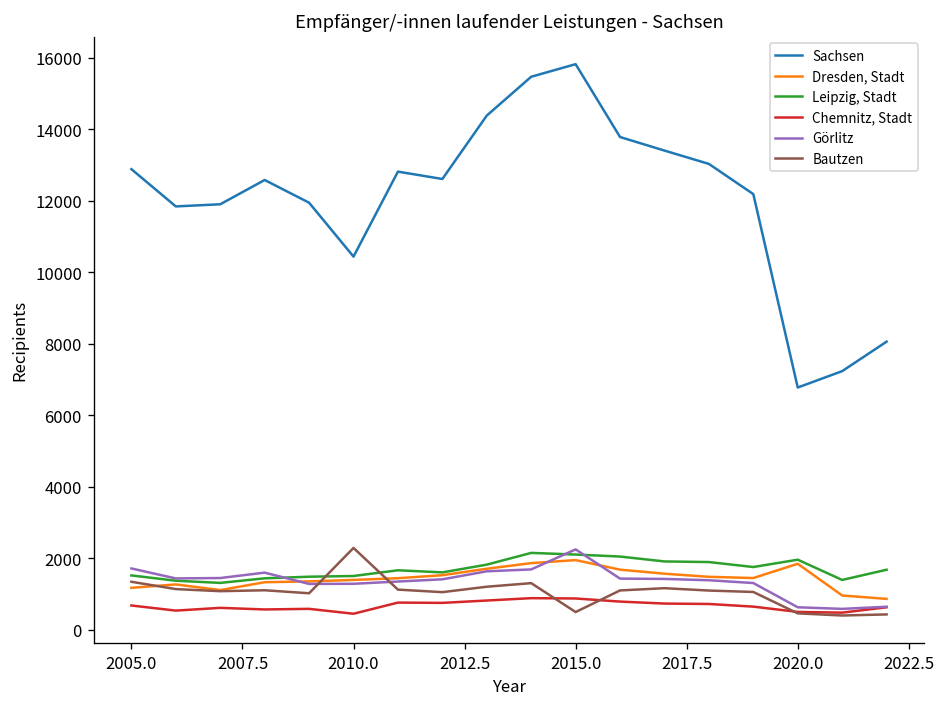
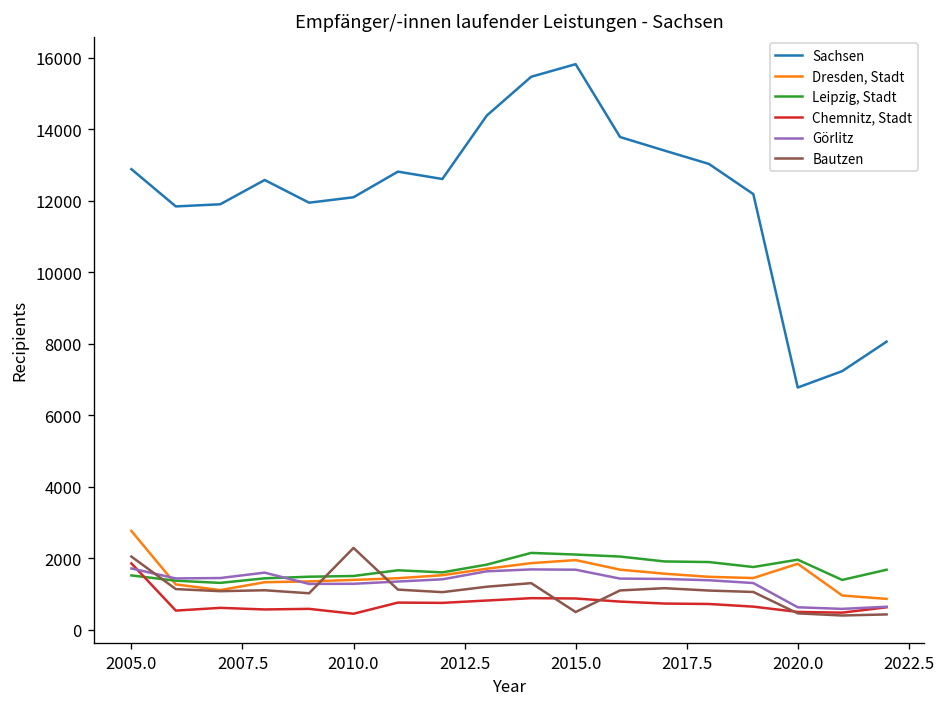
  {
    "Sachsen": {
      "2005.0": 12900,
-     "2010.0": 10400,
+     "2010.0": 12100,
      "2015.0": 15800,
      "2020.0": 6800
    },
    "Dresden, Stadt": {
-     "2005.0": 1200,
+     "2005.0": 2800,
      "2010.0": 1400,
      "2015.0": 2000,
      "2020.0": 1900
    },
    "Leipzig, Stadt": {
      "2005.0": 1500,
      "2010.0": 1500,
      "2015.0": 2100,
      "2020.0": 2000
    },
    "Chemnitz, Stadt": {
-     "2005.0": 700,
+     "2005.0": 1900,
      "2010.0": 500,
      "2015.0": 900
    },
    "Görlitz": {
      "2005.0": 1700,
      "2010.0": 1300,
-     "2015.0": 2300,
+     "2015.0": 1700,
      "2020.0": 600
    },
    "Bautzen": {
-     "2005.0": 1300,
+     "2005.0": 2100,
      "2010.0": 2300,
      "2015.0": 500
    }
  }
